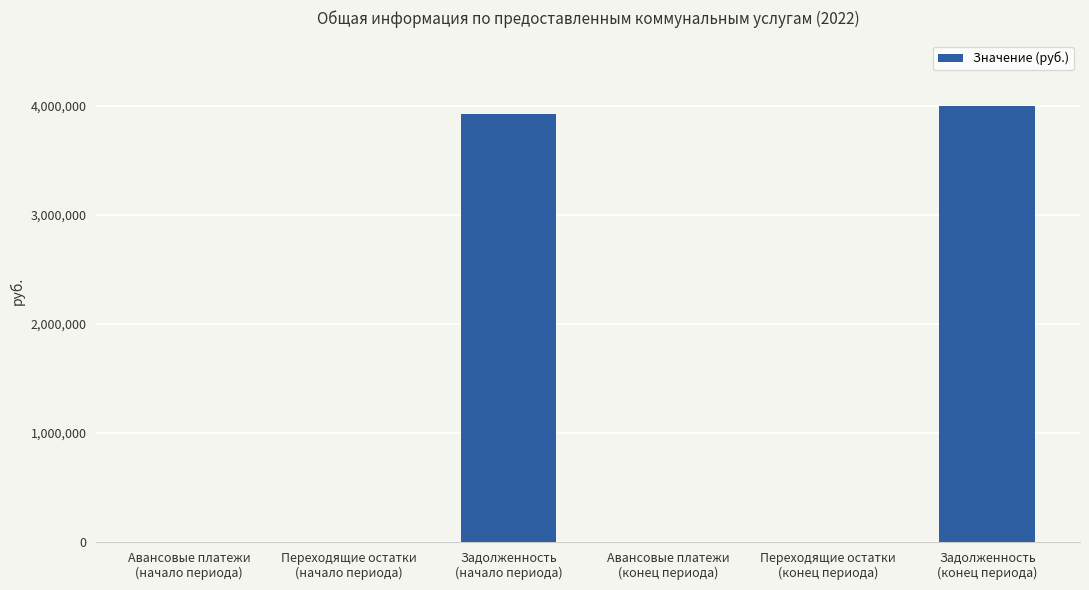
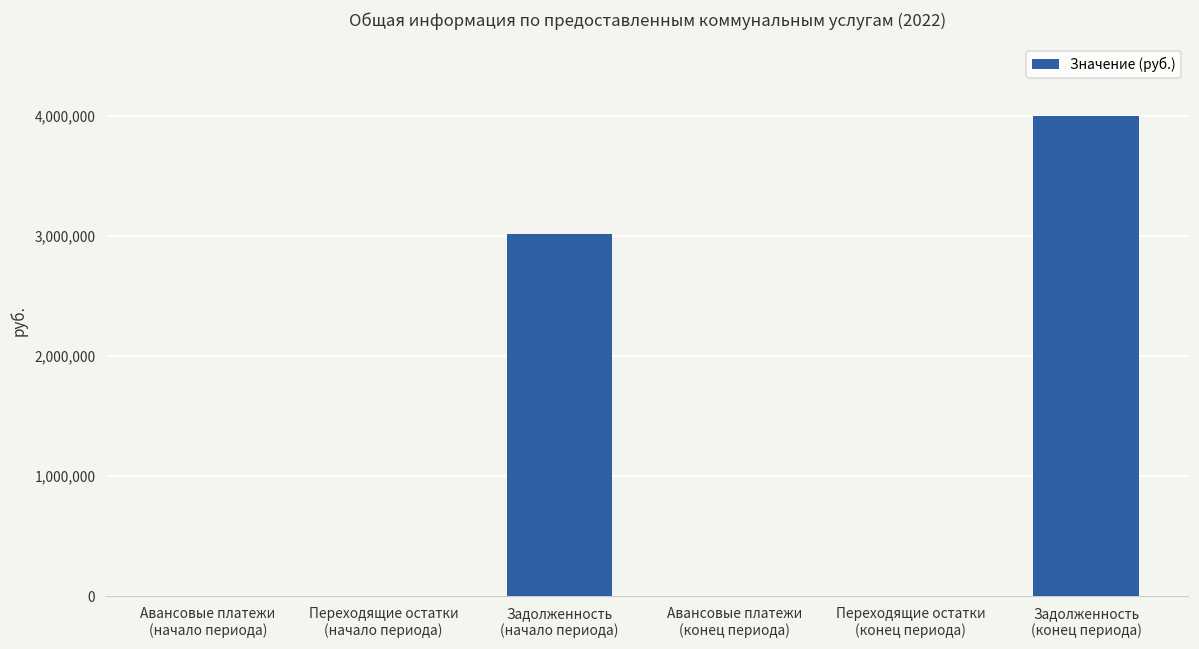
  {
    "Авансовые платежи (начало периода)": "0",
    "Переходящие остатки (начало периода)": "0",
-   "Задолженность (начало периода)": "3,920,000",
+   "Задолженность (начало периода)": "3,020,000",
    "Авансовые платежи (конец периода)": "0",
    "Переходящие остатки (конец периода)": "0",
    "Задолженность (конец периода)": "4,000,000"
  }
